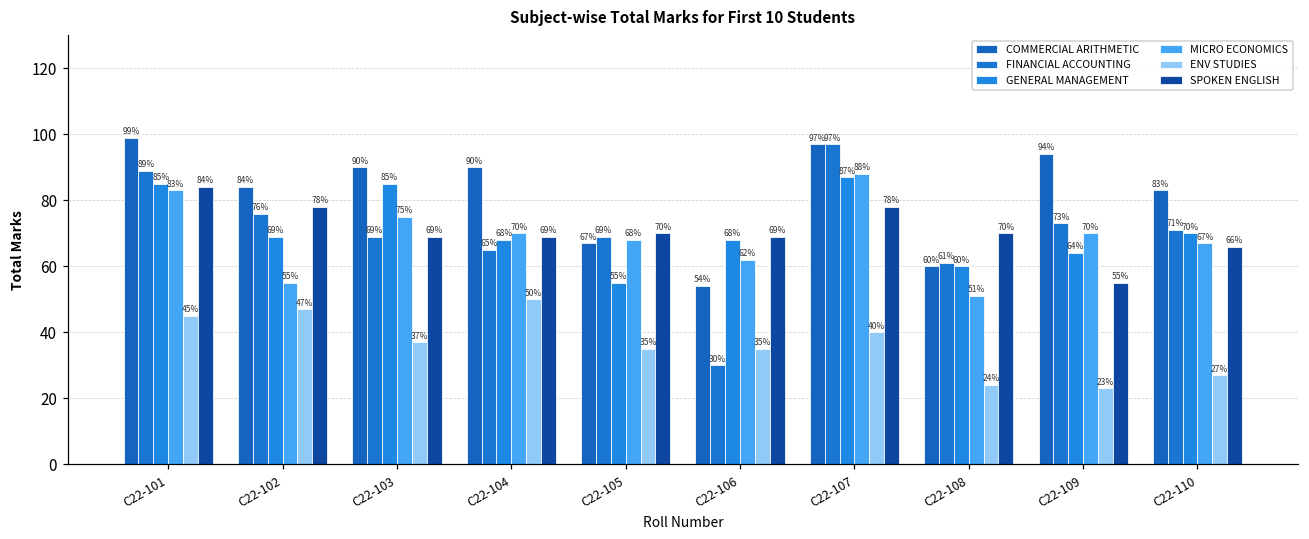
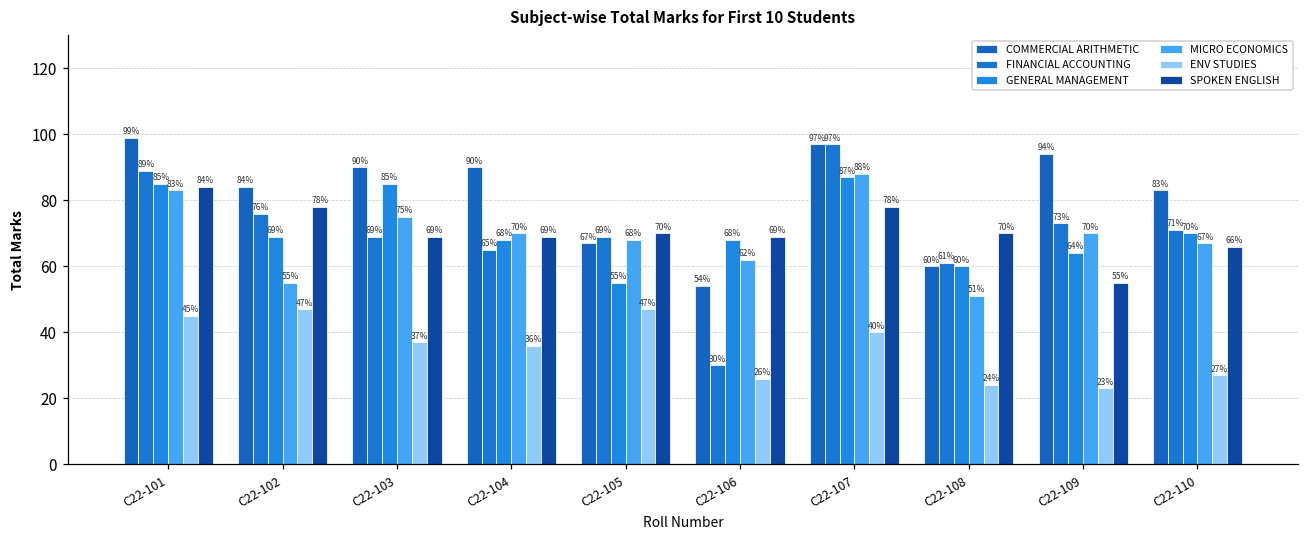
  {
    "ENV STUDIES": {
      "C22-101": "45%",
      "C22-102": "47%",
      "C22-103": "37%",
-     "C22-104": "50%",
-     "C22-105": "35%",
-     "C22-106": "35%",
+     "C22-104": "36%",
+     "C22-105": "47%",
+     "C22-106": "26%",
      "C22-107": "40%",
      "C22-108": "24%",
      "C22-109": "23%",
      "C22-110": "27%"
    }
  }
